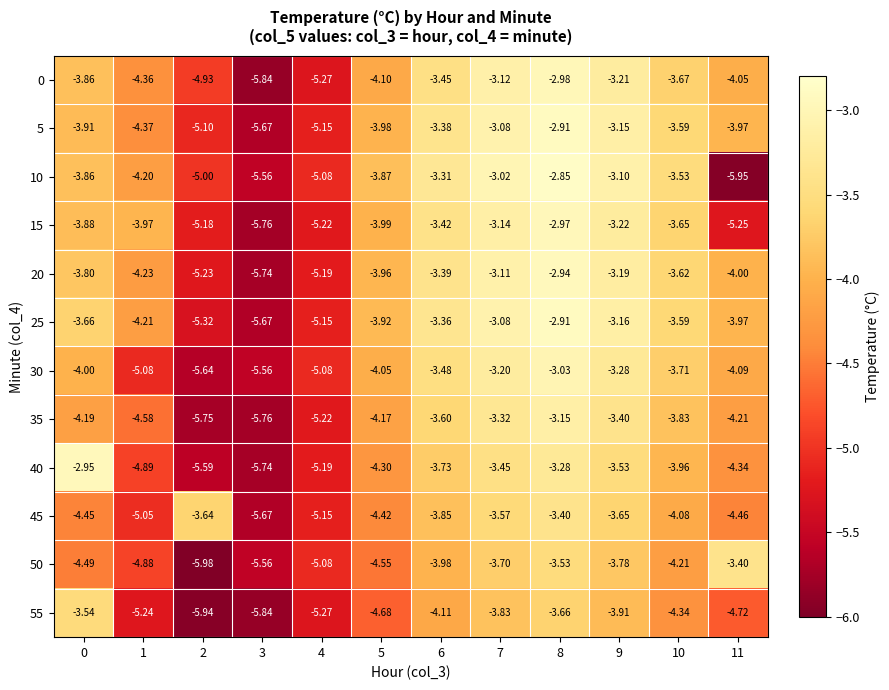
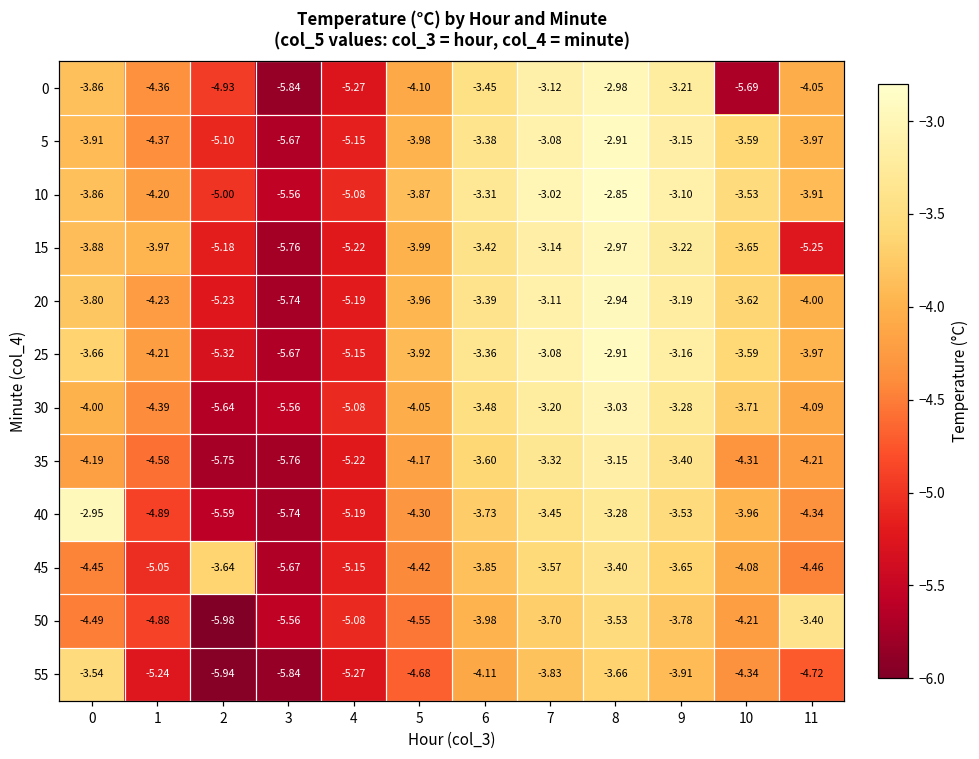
  {
    "0": {
      "0": -3.86,
      "1": -4.36,
      "2": -4.93,
      "3": -5.84,
      "4": -5.27,
      "5": -4.10,
      "6": -3.45,
      "7": -3.12,
      "8": -2.98,
      "9": -3.21,
-     "10": -3.67,
+     "10": -5.69,
      "11": -4.05
    },
    "5": {
      "0": -3.91,
      "1": -4.37,
      "2": -5.10,
      "3": -5.67,
      "4": -5.15,
      "5": -3.98,
      "6": -3.38,
      "7": -3.08,
      "8": -2.91,
      "9": -3.15,
      "10": -3.59,
      "11": -3.97
    },
    "10": {
      "0": -3.86,
      "1": -4.20,
      "2": -5.00,
      "3": -5.56,
      "4": -5.08,
      "5": -3.87,
      "6": -3.31,
      "7": -3.02,
      "8": -2.85,
      "9": -3.10,
      "10": -3.53,
-     "11": -5.95
+     "11": -3.91
    },
    "15": {
      "0": -3.88,
      "1": -3.97,
      "2": -5.18,
      "3": -5.76,
      "4": -5.22,
      "5": -3.99,
      "6": -3.42,
      "7": -3.14,
      "8": -2.97,
      "9": -3.22,
      "10": -3.65,
      "11": -5.25
    },
    "20": {
      "0": -3.80,
      "1": -4.23,
      "2": -5.23,
      "3": -5.74,
      "4": -5.19,
      "5": -3.96,
      "6": -3.39,
      "7": -3.11,
      "8": -2.94,
      "9": -3.19,
      "10": -3.62,
      "11": -4.00
    },
    "25": {
      "0": -3.66,
      "1": -4.21,
      "2": -5.32,
      "3": -5.67,
      "4": -5.15,
      "5": -3.92,
      "6": -3.36,
      "7": -3.08,
      "8": -2.91,
      "9": -3.16,
      "10": -3.59,
      "11": -3.97
    },
    "30": {
      "0": -4.00,
-     "1": -5.08,
+     "1": -4.39,
      "2": -5.64,
      "3": -5.56,
      "4": -5.08,
      "5": -4.05,
      "6": -3.48,
      "7": -3.20,
      "8": -3.03,
      "9": -3.28,
      "10": -3.71,
      "11": -4.09
    },
    "35": {
      "0": -4.19,
      "1": -4.58,
      "2": -5.75,
      "3": -5.76,
      "4": -5.22,
      "5": -4.17,
      "6": -3.60,
      "7": -3.32,
      "8": -3.15,
      "9": -3.40,
-     "10": -3.83,
+     "10": -4.31,
      "11": -4.21
    },
    "40": {
      "0": -2.95,
      "1": -4.89,
      "2": -5.59,
      "3": -5.74,
      "4": -5.19,
      "5": -4.30,
      "6": -3.73,
      "7": -3.45,
      "8": -3.28,
      "9": -3.53,
      "10": -3.96,
      "11": -4.34
    },
    "45": {
      "0": -4.45,
      "1": -5.05,
      "2": -3.64,
      "3": -5.67,
      "4": -5.15,
      "5": -4.42,
      "6": -3.85,
      "7": -3.57,
      "8": -3.40,
      "9": -3.65,
      "10": -4.08,
      "11": -4.46
    },
    "50": {
      "0": -4.49,
      "1": -4.88,
      "2": -5.98,
      "3": -5.56,
      "4": -5.08,
      "5": -4.55,
      "6": -3.98,
      "7": -3.70,
      "8": -3.53,
      "9": -3.78,
      "10": -4.21,
      "11": -3.40
    },
    "55": {
      "0": -3.54,
      "1": -5.24,
      "2": -5.94,
      "3": -5.84,
      "4": -5.27,
      "5": -4.68,
      "6": -4.11,
      "7": -3.83,
      "8": -3.66,
      "9": -3.91,
      "10": -4.34,
      "11": -4.72
    }
  }
